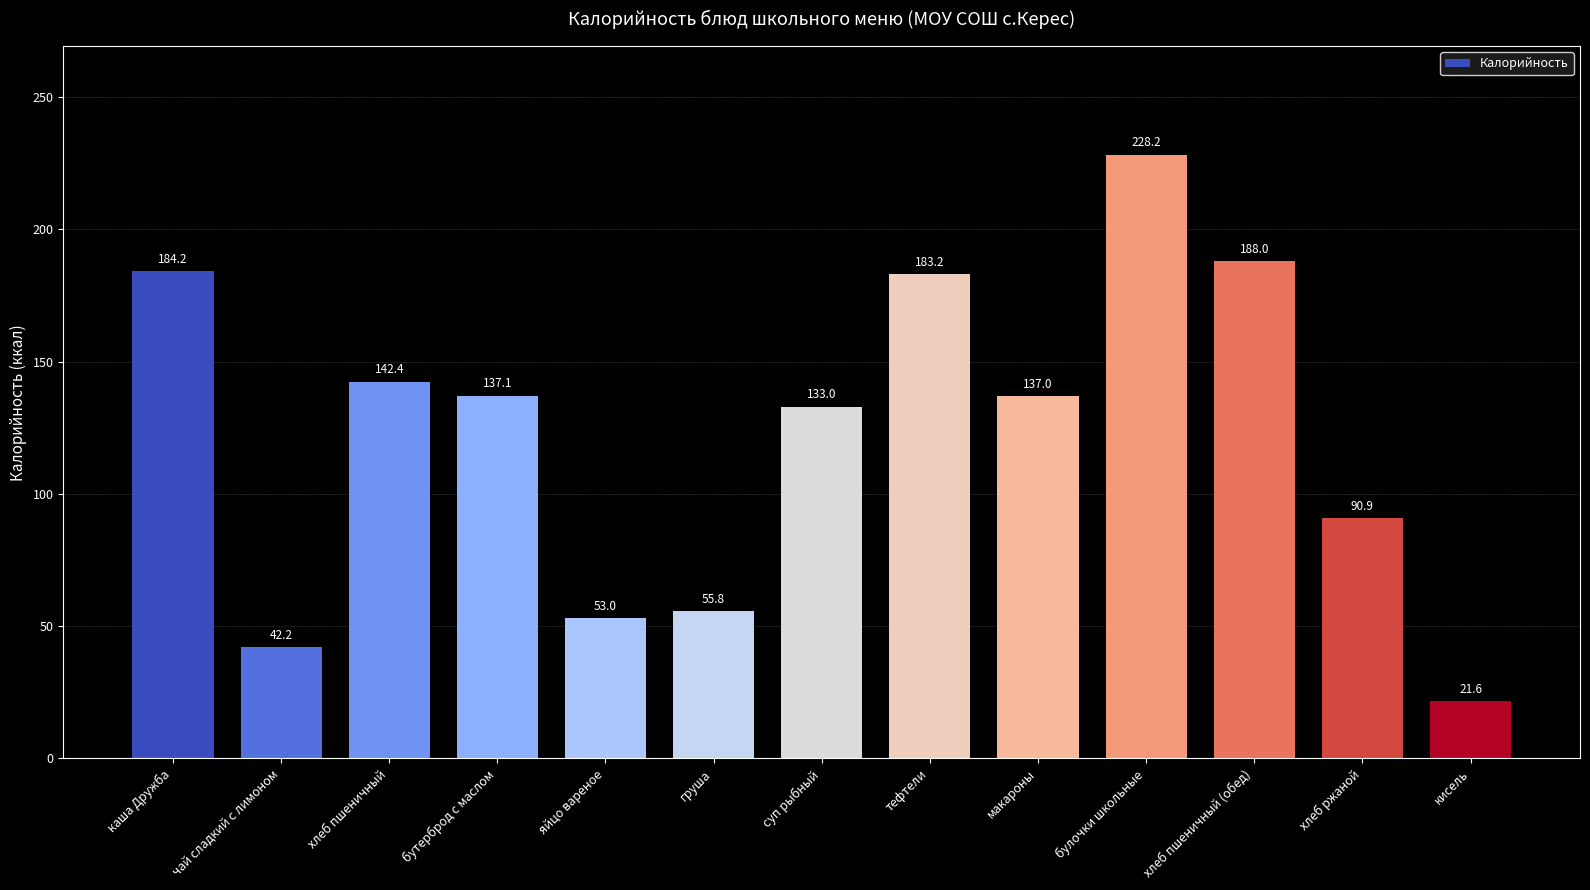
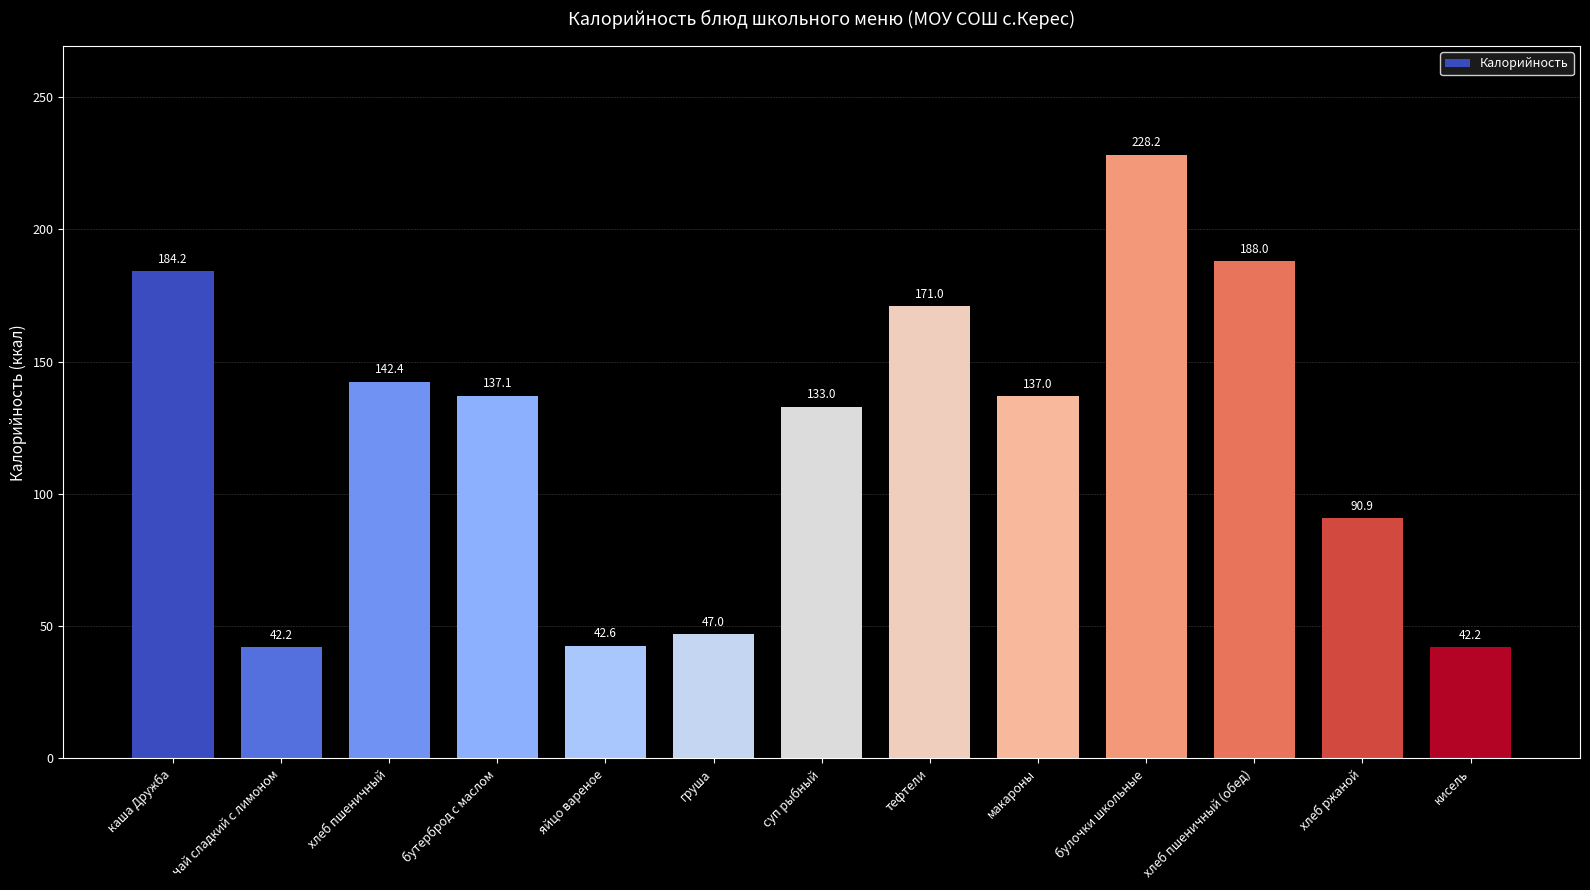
  {
    "каша Дружба": 184.2,
    "чай сладкий с лимоном": 42.2,
    "хлеб пшеничный": 142.4,
    "бутерброд с маслом": 137.1,
-   "яйцо вареное": 53.0,
-   "груша": 55.8,
+   "яйцо вареное": 42.6,
+   "груша": 47.0,
    "суп рыбный": 133.0,
-   "тефтели": 183.2,
+   "тефтели": 171.0,
    "макароны": 137.0,
    "булочки школьные": 228.2,
    "хлеб пшеничный (обед)": 188.0,
    "хлеб ржаной": 90.9,
-   "кисель": 21.6
+   "кисель": 42.2
  }
